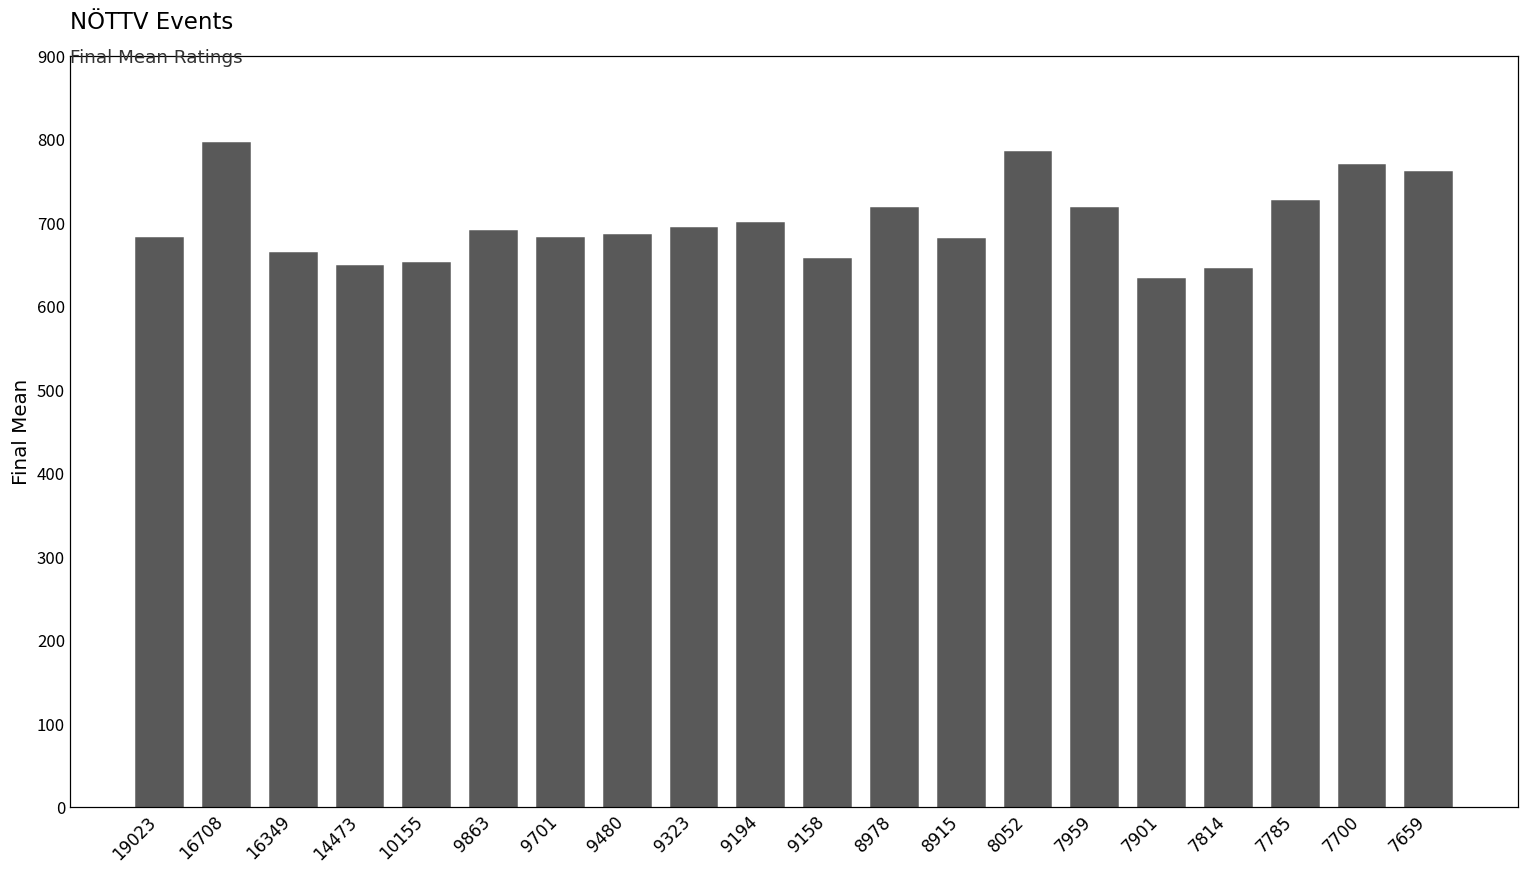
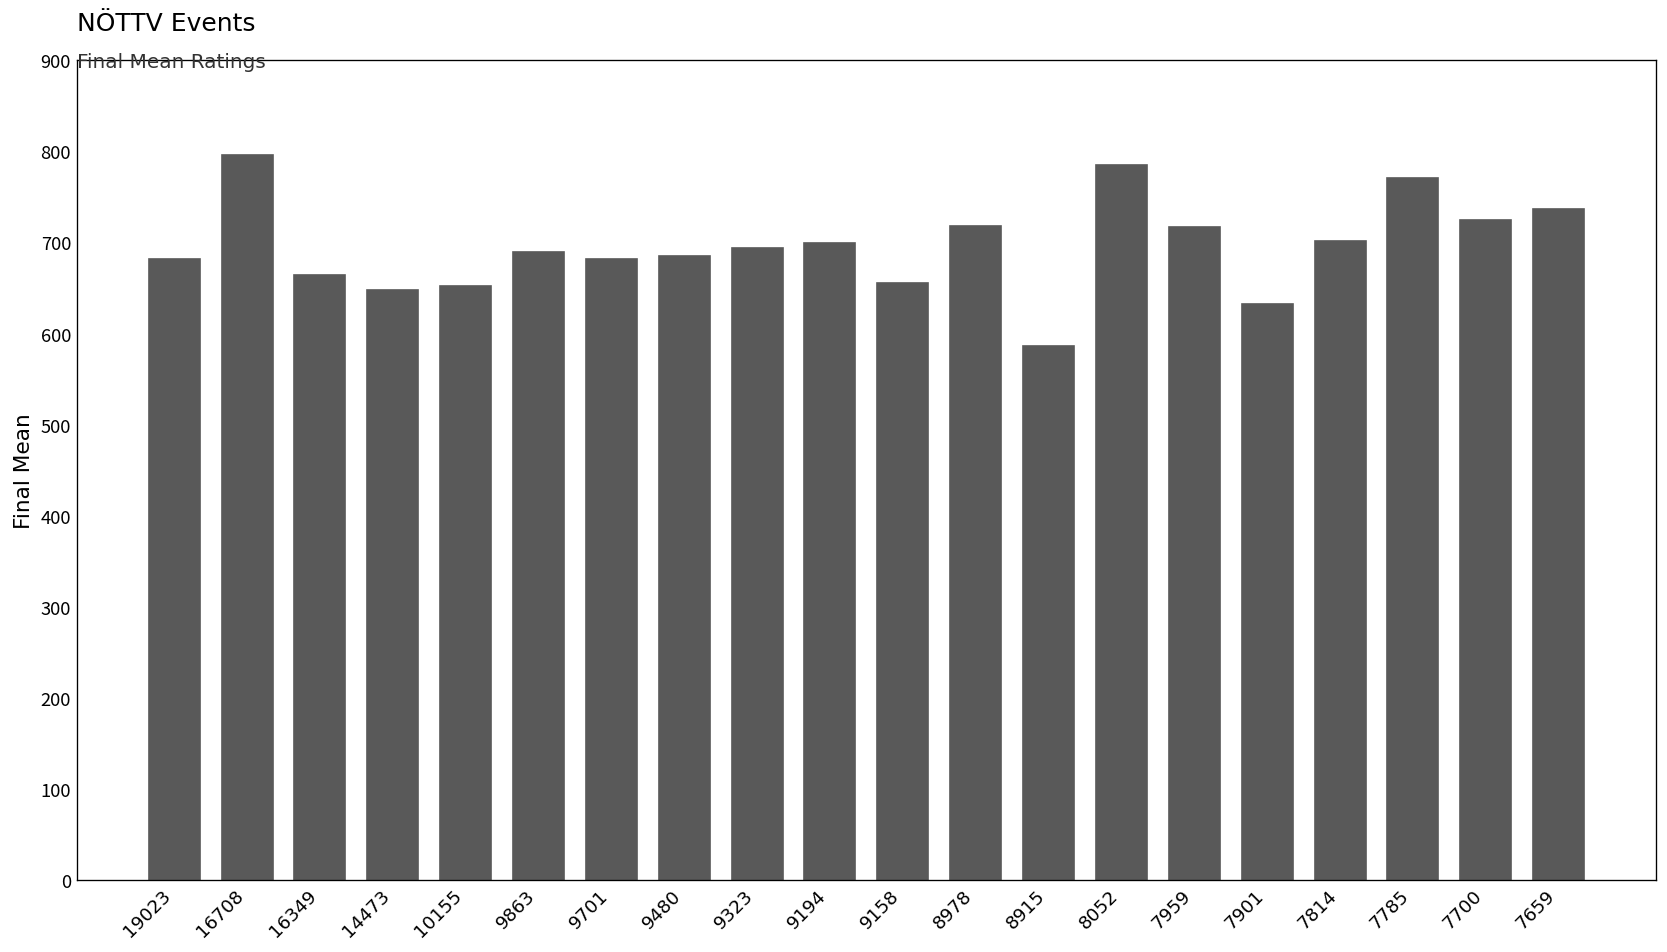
  {
    "19023": 680,
    "16708": 800,
    "16349": 660,
    "14473": 650,
    "10155": 650,
    "9863": 690,
    "9701": 680,
    "9480": 690,
    "9323": 690,
    "9194": 700,
    "9158": 660,
    "8978": 720,
-   "8915": 680,
+   "8915": 590,
    "8052": 790,
    "7959": 720,
    "7901": 630,
-   "7814": 650,
-   "7785": 730,
-   "7700": 770,
-   "7659": 760
+   "7814": 700,
+   "7785": 770,
+   "7700": 730,
+   "7659": 740
  }
